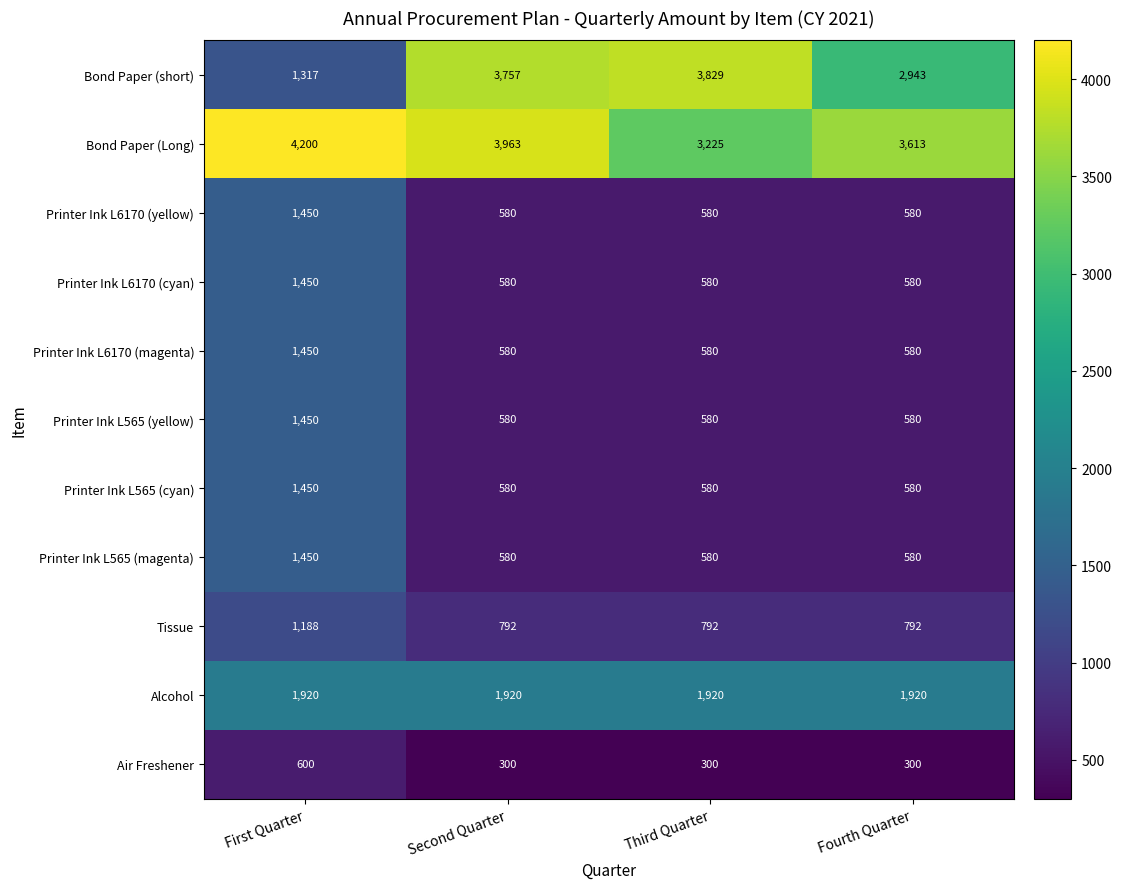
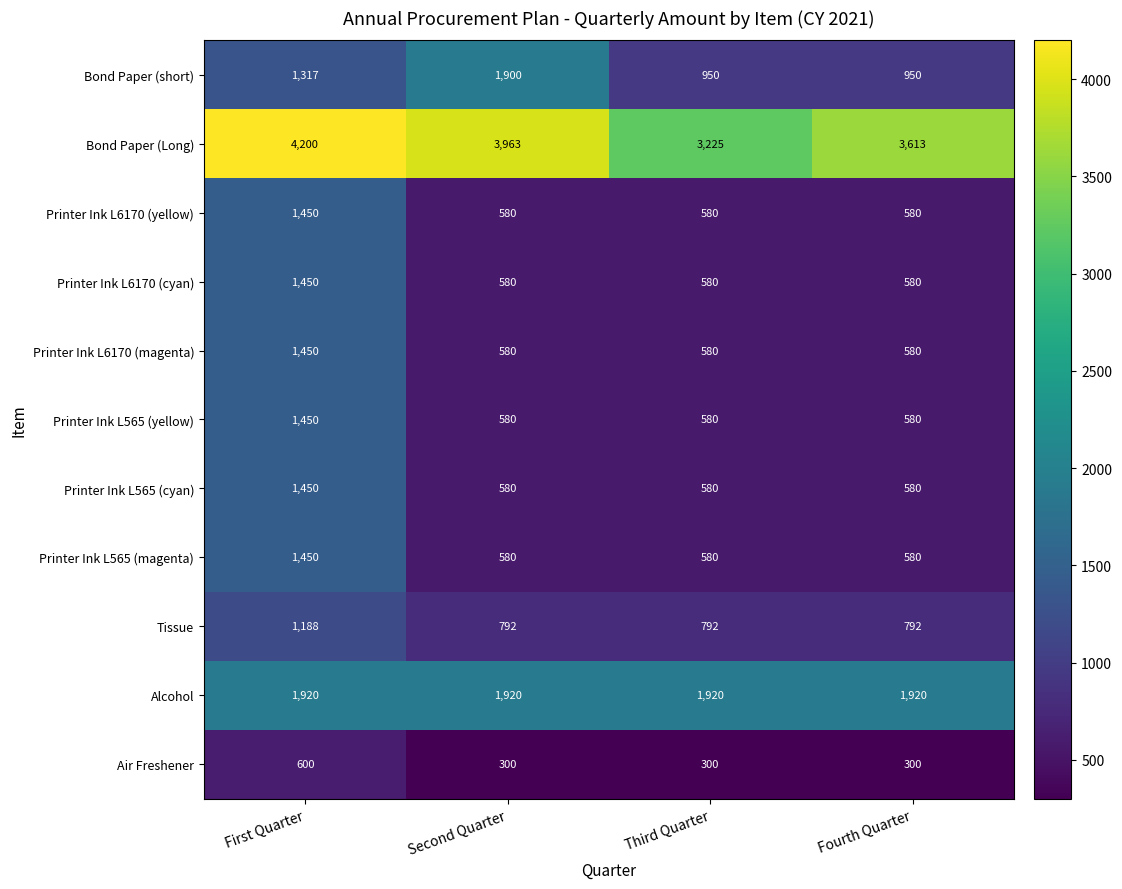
  {
    "Bond Paper (short)": {
      "First Quarter": "1,317",
-     "Second Quarter": "3,757",
-     "Third Quarter": "3,829",
-     "Fourth Quarter": "2,943"
+     "Second Quarter": "1,900",
+     "Third Quarter": "950",
+     "Fourth Quarter": "950"
    },
    "Bond Paper (Long)": {
      "First Quarter": "4,200",
      "Second Quarter": "3,963",
      "Third Quarter": "3,225",
      "Fourth Quarter": "3,613"
    },
    "Printer Ink L6170 (yellow)": {
      "First Quarter": "1,450",
      "Second Quarter": "580",
      "Third Quarter": "580",
      "Fourth Quarter": "580"
    },
    "Printer Ink L6170 (cyan)": {
      "First Quarter": "1,450",
      "Second Quarter": "580",
      "Third Quarter": "580",
      "Fourth Quarter": "580"
    },
    "Printer Ink L6170 (magenta)": {
      "First Quarter": "1,450",
      "Second Quarter": "580",
      "Third Quarter": "580",
      "Fourth Quarter": "580"
    },
    "Printer Ink L565 (yellow)": {
      "First Quarter": "1,450",
      "Second Quarter": "580",
      "Third Quarter": "580",
      "Fourth Quarter": "580"
    },
    "Printer Ink L565 (cyan)": {
      "First Quarter": "1,450",
      "Second Quarter": "580",
      "Third Quarter": "580",
      "Fourth Quarter": "580"
    },
    "Printer Ink L565 (magenta)": {
      "First Quarter": "1,450",
      "Second Quarter": "580",
      "Third Quarter": "580",
      "Fourth Quarter": "580"
    },
    "Tissue": {
      "First Quarter": "1,188",
      "Second Quarter": "792",
      "Third Quarter": "792",
      "Fourth Quarter": "792"
    },
    "Alcohol": {
      "First Quarter": "1,920",
      "Second Quarter": "1,920",
      "Third Quarter": "1,920",
      "Fourth Quarter": "1,920"
    },
    "Air Freshener": {
      "First Quarter": "600",
      "Second Quarter": "300",
      "Third Quarter": "300",
      "Fourth Quarter": "300"
    }
  }
